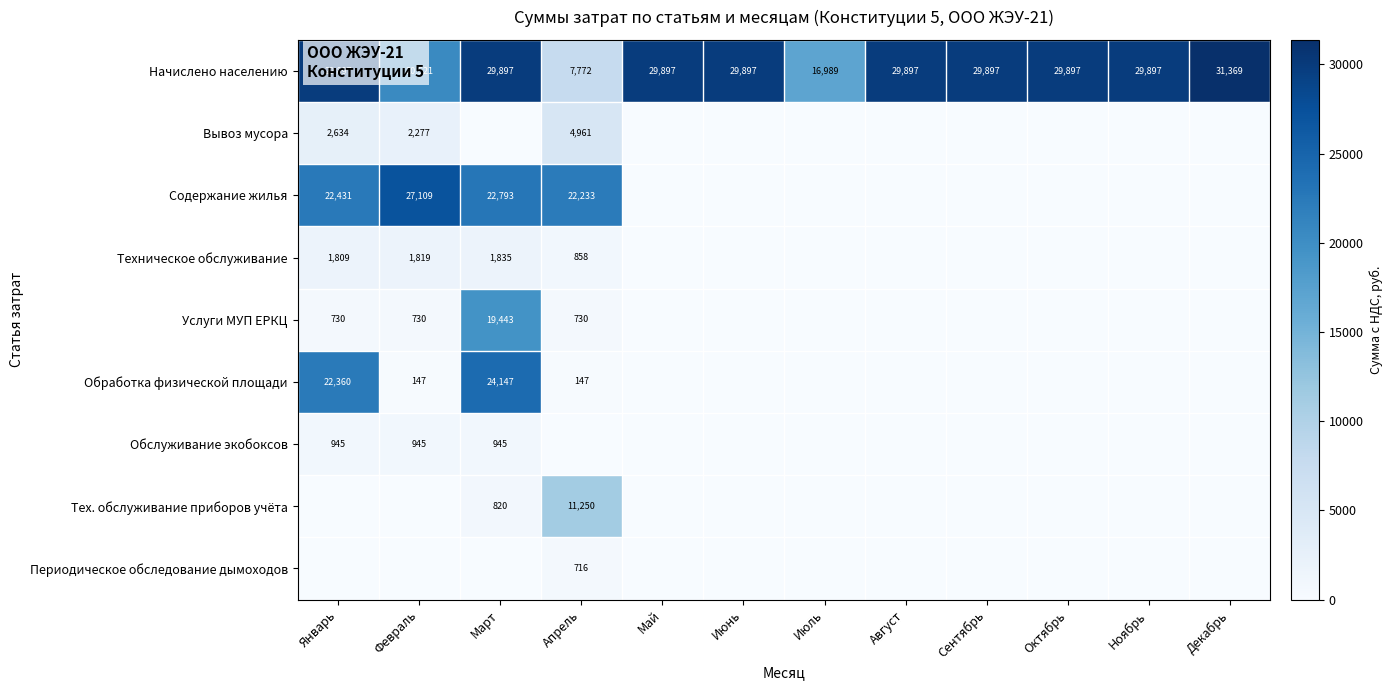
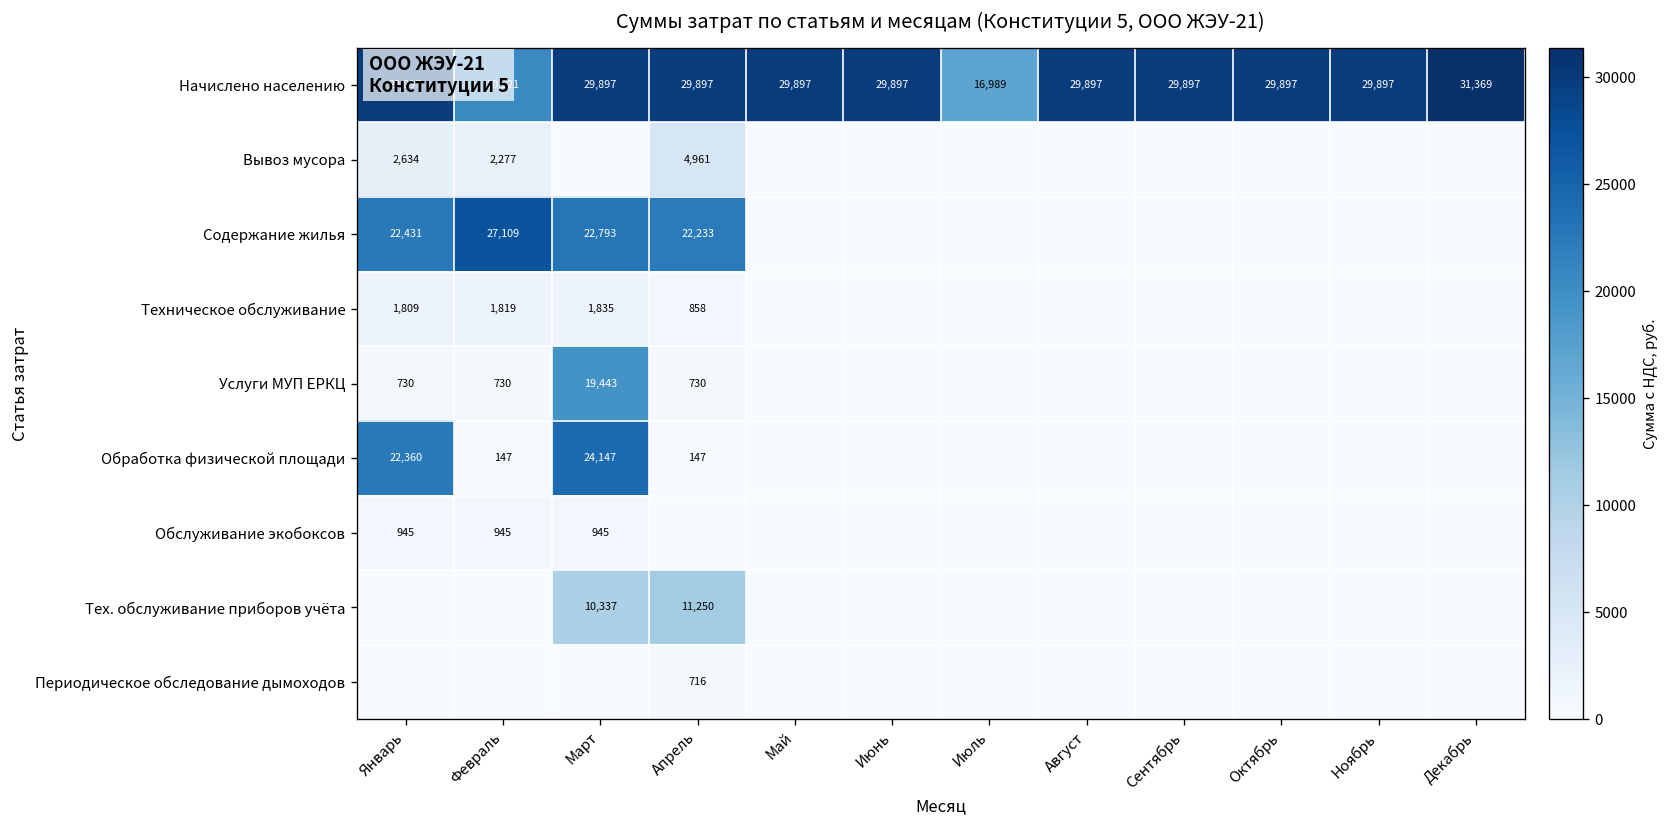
  {
    "Начислено населению": {
      "Март": "29,897",
-     "Апрель": "7,772",
+     "Апрель": "29,897",
      "Май": "29,897",
      "Июнь": "29,897",
      "Июль": "16,989",
      "Август": "29,897",
      "Сентябрь": "29,897",
      "Октябрь": "29,897",
      "Ноябрь": "29,897",
      "Декабрь": "31,369"
    },
    "Вывоз мусора": {
      "Январь": "2,634",
      "Февраль": "2,277",
      "Апрель": "4,961"
    },
    "Содержание жилья": {
      "Январь": "22,431",
      "Февраль": "27,109",
      "Март": "22,793",
      "Апрель": "22,233"
    },
    "Техническое обслуживание": {
      "Январь": "1,809",
      "Февраль": "1,819",
      "Март": "1,835",
      "Апрель": "858"
    },
    "Услуги МУП ЕРКЦ": {
      "Январь": "730",
      "Февраль": "730",
      "Март": "19,443",
      "Апрель": "730"
    },
    "Обработка физической площади": {
      "Январь": "22,360",
      "Февраль": "147",
      "Март": "24,147",
      "Апрель": "147"
    },
    "Обслуживание экобоксов": {
      "Январь": "945",
      "Февраль": "945",
      "Март": "945"
    },
    "Тех. обслуживание приборов учёта": {
-     "Март": "820",
+     "Март": "10,337",
      "Апрель": "11,250"
    },
    "Периодическое обследование дымоходов": {
      "Апрель": "716"
    }
  }
